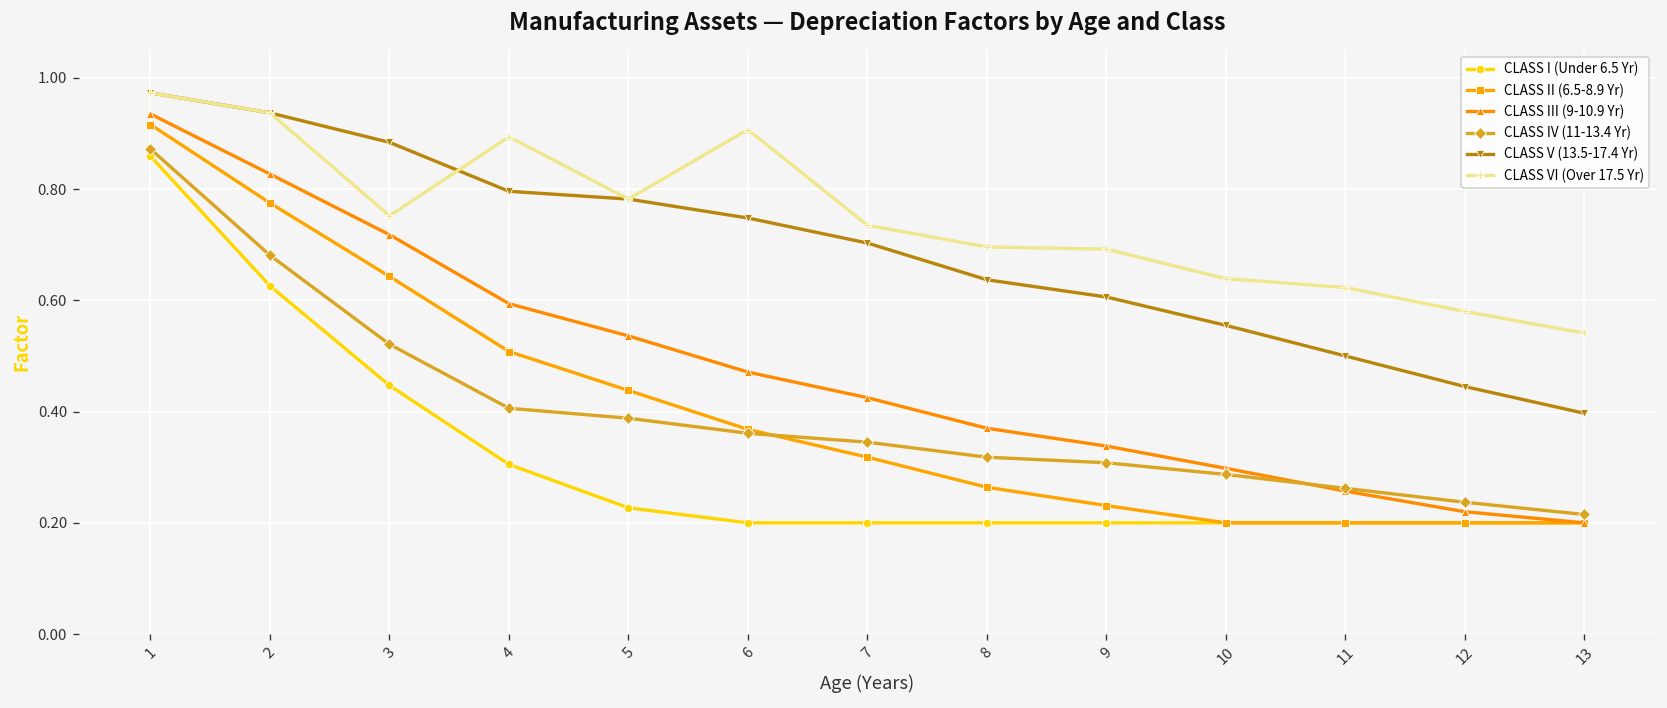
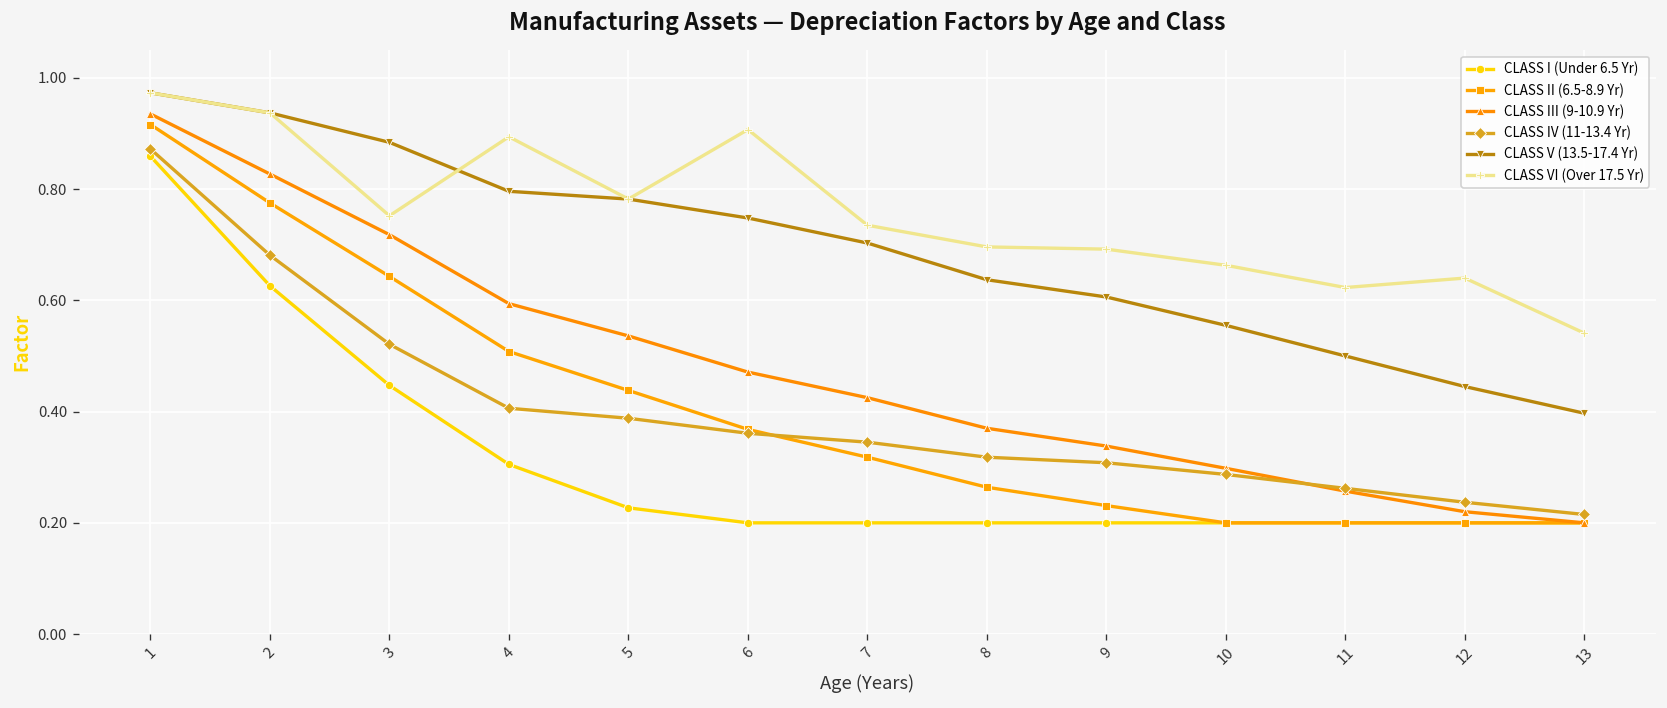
  {
    "CLASS VI (Over 17.5 Yr)": {
      "3": 0.75,
      "4": 0.89,
      "6": 0.91,
      "7": 0.74,
      "8": 0.70,
      "9": 0.69,
-     "10": 0.64,
+     "10": 0.66,
      "11": 0.62,
-     "12": 0.58,
+     "12": 0.64,
      "13": 0.54
    }
  }
